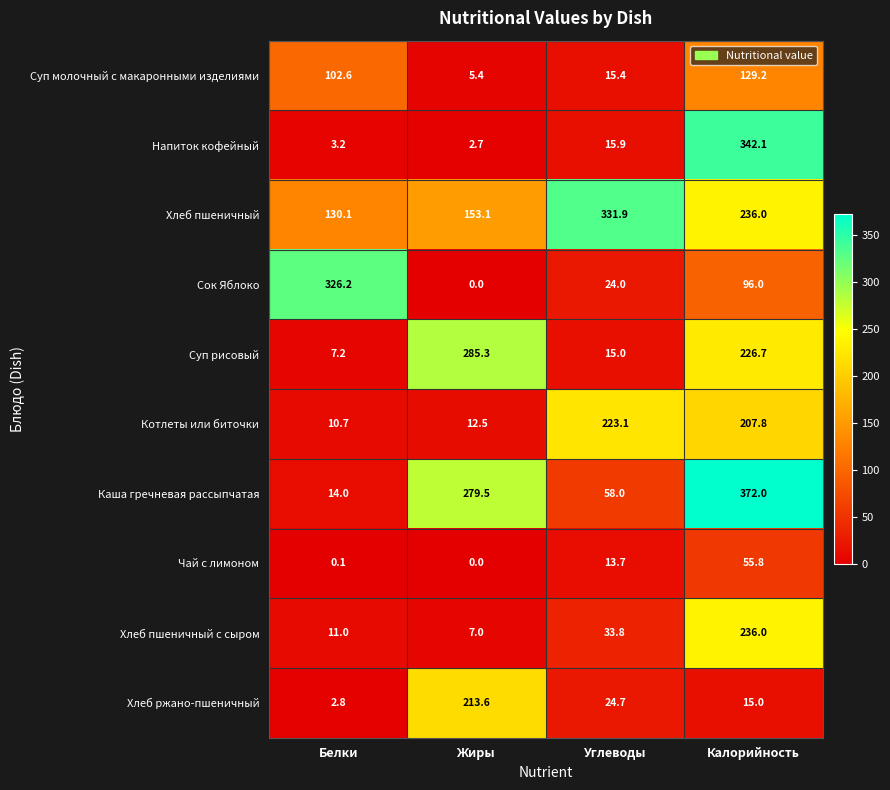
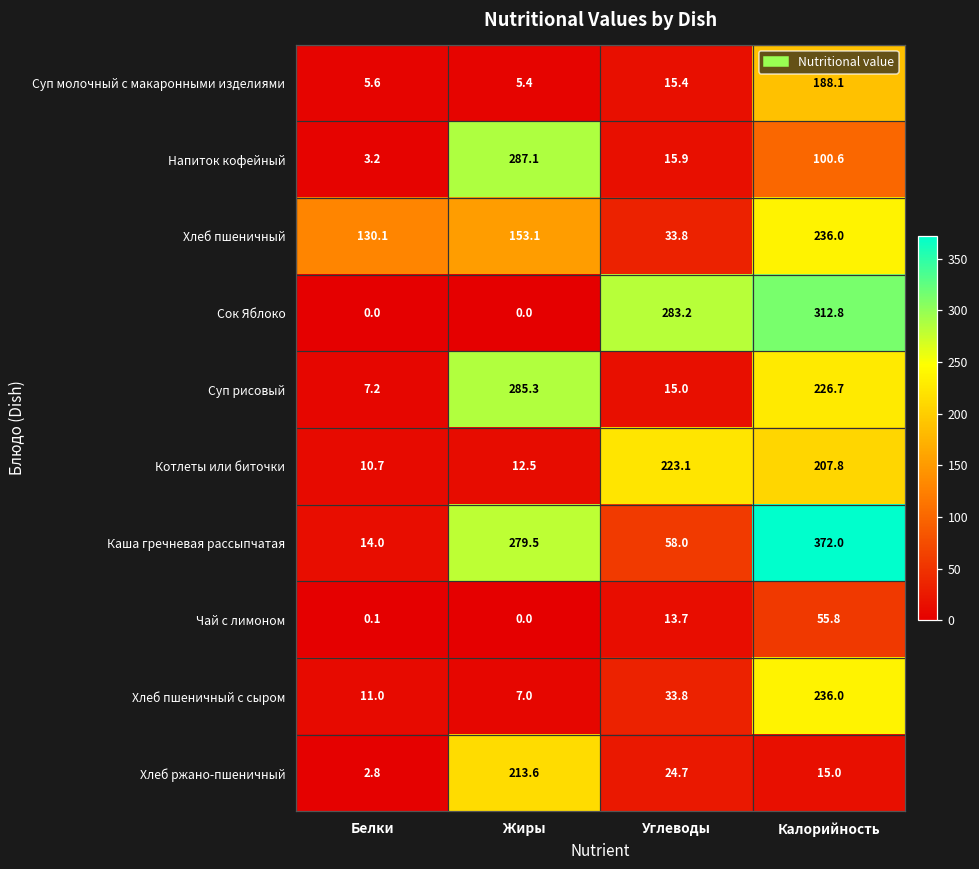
  {
    "Суп молочный с макаронными изделиями": {
-     "Белки": 102.6,
+     "Белки": 5.6,
      "Жиры": 5.4,
      "Углеводы": 15.4,
-     "Калорийность": 129.2
+     "Калорийность": 188.1
    },
    "Напиток кофейный": {
      "Белки": 3.2,
-     "Жиры": 2.7,
+     "Жиры": 287.1,
      "Углеводы": 15.9,
-     "Калорийность": 342.1
+     "Калорийность": 100.6
    },
    "Хлеб пшеничный": {
      "Белки": 130.1,
      "Жиры": 153.1,
-     "Углеводы": 331.9,
+     "Углеводы": 33.8,
      "Калорийность": 236.0
    },
    "Сок Яблоко": {
-     "Белки": 326.2,
+     "Белки": 0.0,
      "Жиры": 0.0,
-     "Углеводы": 24.0,
-     "Калорийность": 96.0
+     "Углеводы": 283.2,
+     "Калорийность": 312.8
    },
    "Суп рисовый": {
      "Белки": 7.2,
      "Жиры": 285.3,
      "Углеводы": 15.0,
      "Калорийность": 226.7
    },
    "Котлеты или биточки": {
      "Белки": 10.7,
      "Жиры": 12.5,
      "Углеводы": 223.1,
      "Калорийность": 207.8
    },
    "Каша гречневая рассыпчатая": {
      "Белки": 14.0,
      "Жиры": 279.5,
      "Углеводы": 58.0,
      "Калорийность": 372.0
    },
    "Чай с лимоном": {
      "Белки": 0.1,
      "Жиры": 0.0,
      "Углеводы": 13.7,
      "Калорийность": 55.8
    },
    "Хлеб пшеничный с сыром": {
      "Белки": 11.0,
      "Жиры": 7.0,
      "Углеводы": 33.8,
      "Калорийность": 236.0
    },
    "Хлеб ржано-пшеничный": {
      "Белки": 2.8,
      "Жиры": 213.6,
      "Углеводы": 24.7,
      "Калорийность": 15.0
    }
  }
